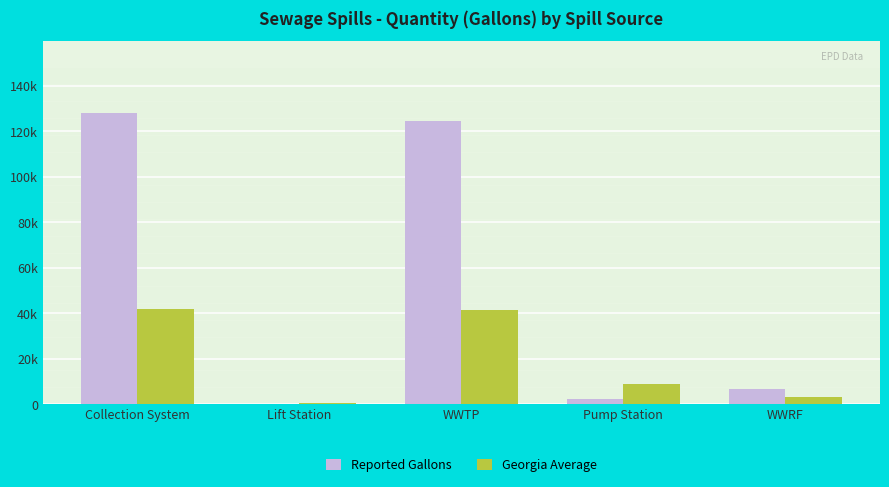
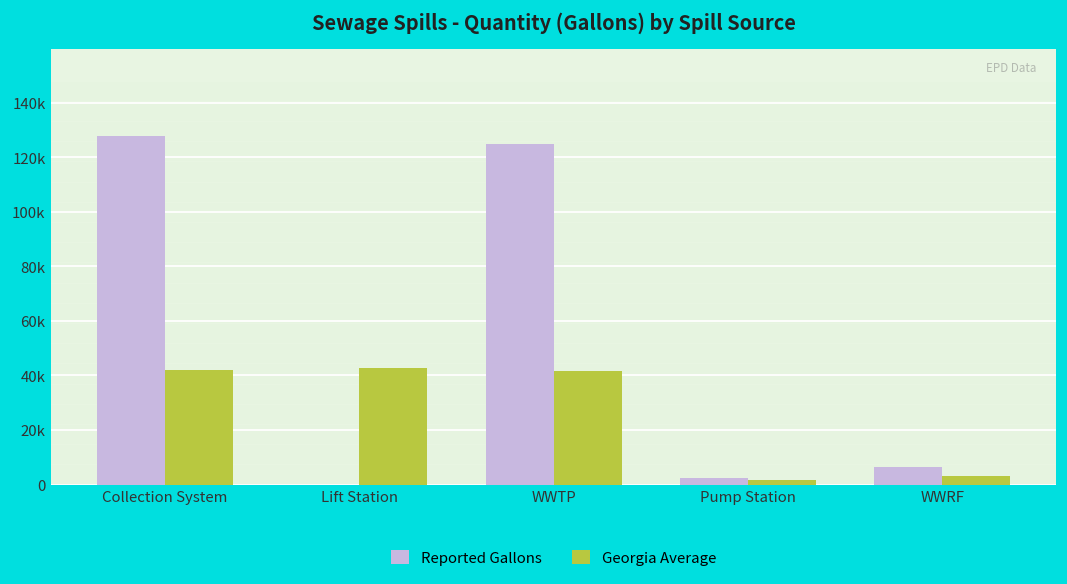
  {
    "Reported Gallons": {
      "Collection System": 128000,
      "Lift Station": 0,
      "WWTP": 125000,
      "Pump Station": 2000,
      "WWRF": 7000
    },
    "Georgia Average": {
      "Collection System": 42000,
-     "Lift Station": 1000,
+     "Lift Station": 43000,
      "WWTP": 42000,
-     "Pump Station": 9000,
+     "Pump Station": 2000,
      "WWRF": 3000
    }
  }
